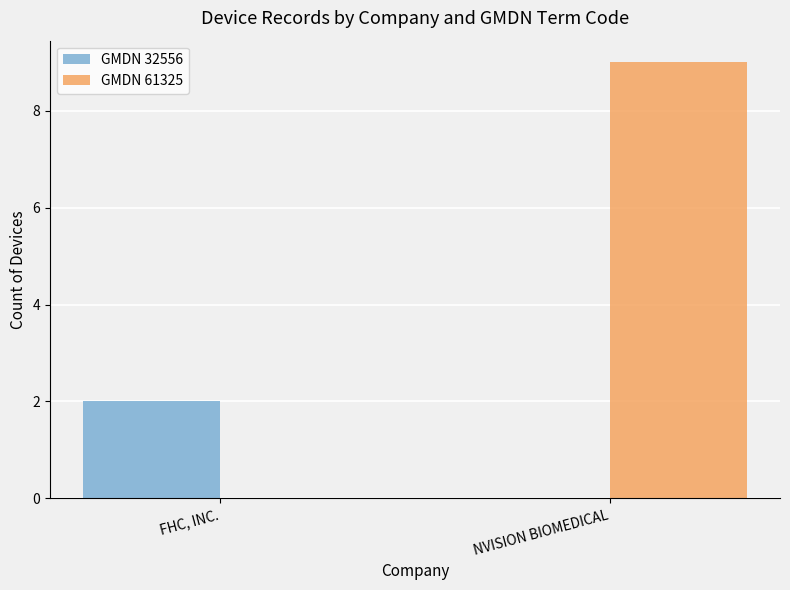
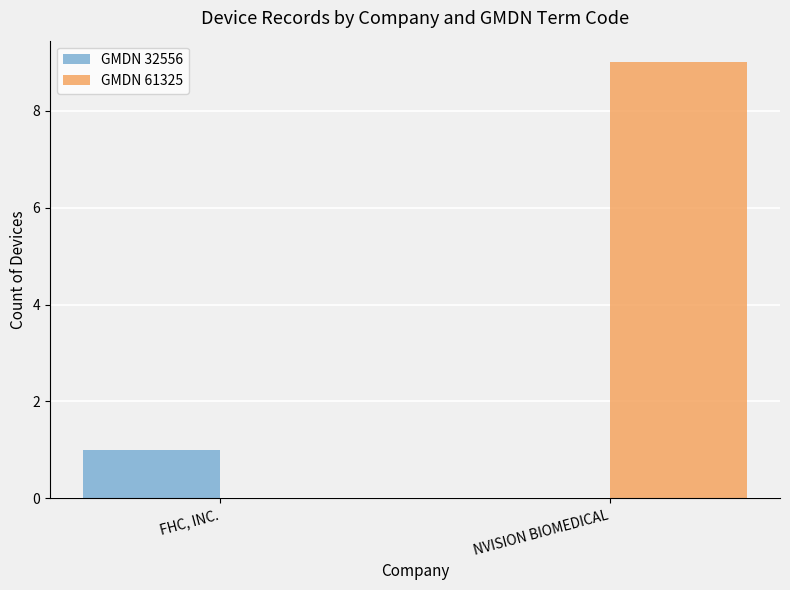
  {
    "GMDN 32556": {
-     "FHC, INC.": 2,
+     "FHC, INC.": 1,
      "NVISION BIOMEDICAL": 0
    },
    "GMDN 61325": {
      "FHC, INC.": 0,
      "NVISION BIOMEDICAL": 9
    }
  }
